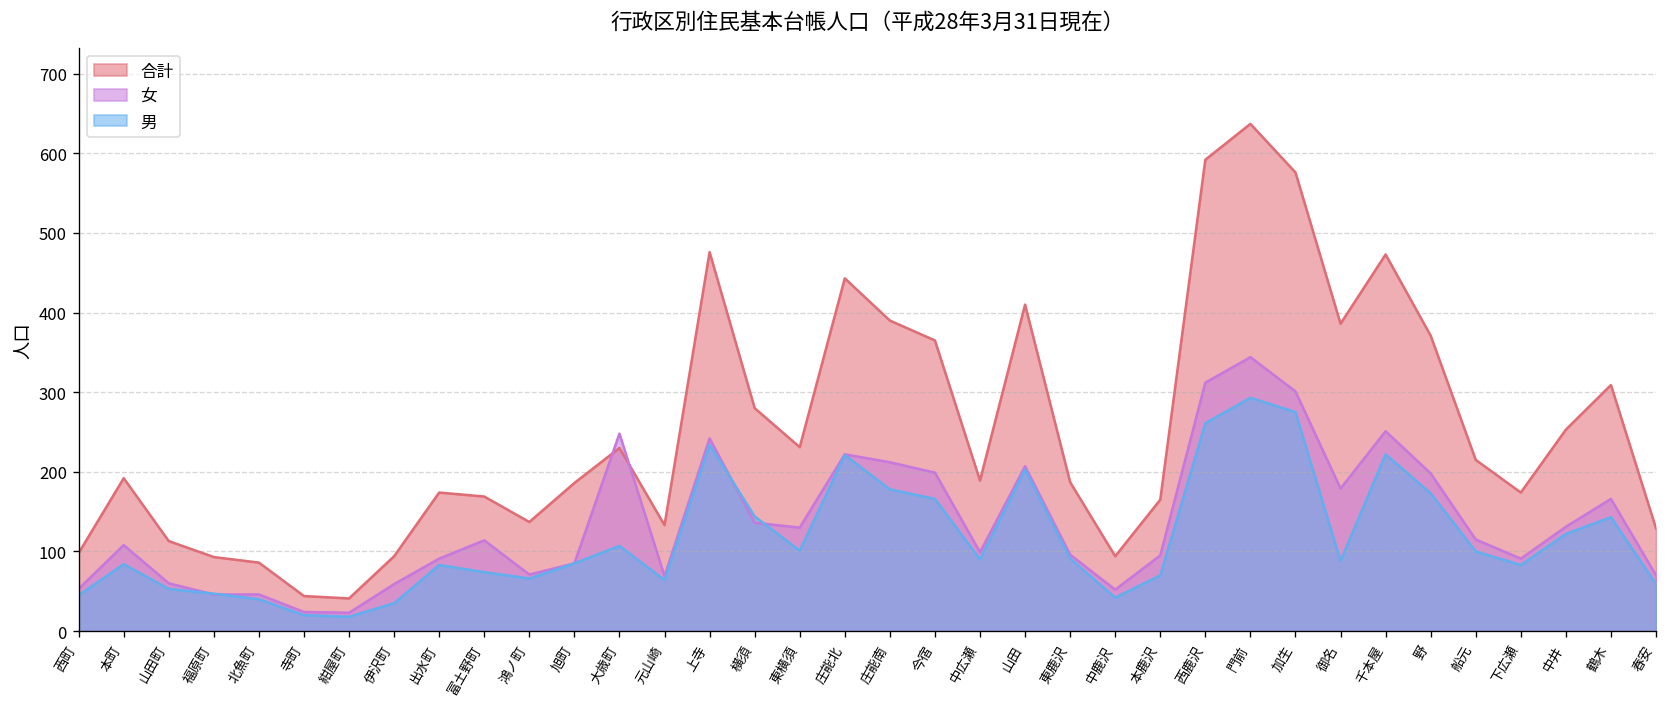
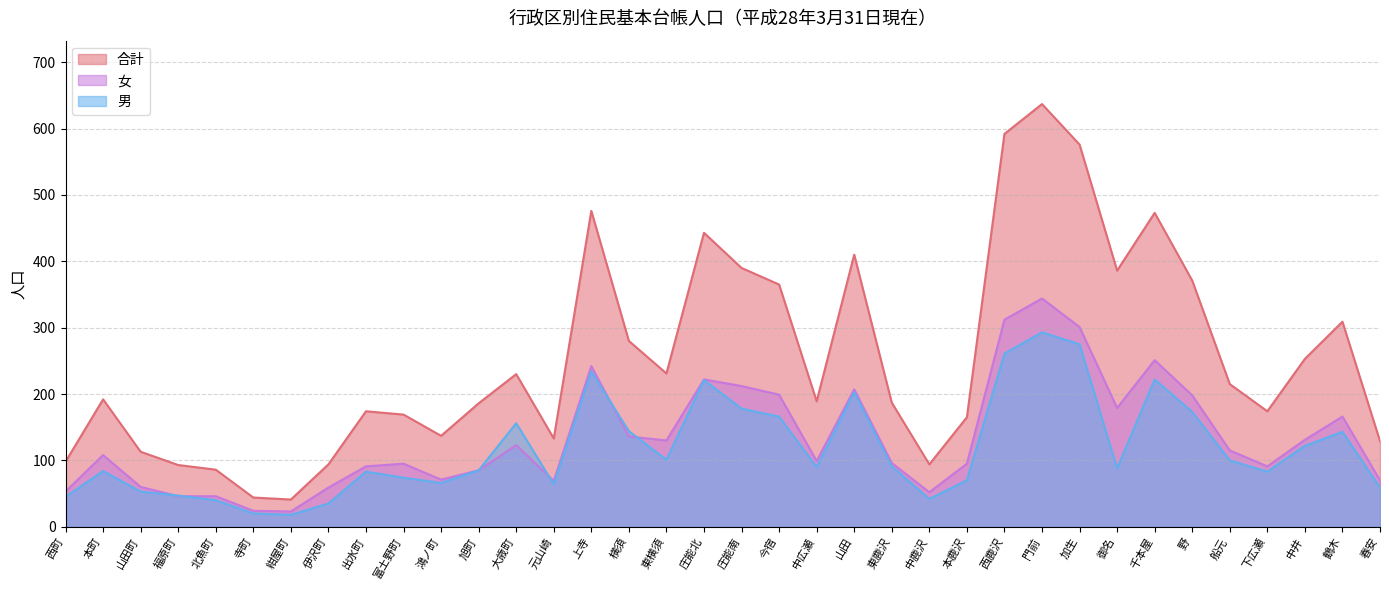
  {
    "合計": {
      "西町": 100,
      "本町": 190,
      "山田町": 110,
      "福原町": 90,
      "北魚町": 90,
      "寺町": 40,
      "紺屋町": 40,
      "伊沢町": 90,
      "出水町": 170,
      "富土野町": 170,
      "鴻ノ町": 140,
      "旭町": 190,
      "大歳町": 230,
      "元山崎": 130,
      "上寺": 480,
      "横須": 280,
      "東横須": 230,
      "庄能北": 440,
      "庄能南": 390,
      "今宿": 370,
      "中広瀬": 190,
      "山田": 410,
      "東鹿沢": 190,
      "中鹿沢": 90,
      "本鹿沢": 170,
      "西鹿沢": 590,
      "門前": 640,
      "加生": 580,
      "御名": 390,
      "千本屋": 470,
      "野": 370,
      "船元": 220,
      "下広瀬": 170,
      "中井": 250,
      "鶴木": 310,
      "春安": 130
    },
    "女": {
      "西町": 50,
      "本町": 110,
      "山田町": 60,
      "北魚町": 50,
      "寺町": 20,
      "紺屋町": 20,
      "伊沢町": 60,
      "出水町": 90,
-     "富土野町": 110,
+     "富土野町": 100,
      "鴻ノ町": 70,
-     "大歳町": 250,
+     "大歳町": 120,
      "元山崎": 70,
      "上寺": 240,
      "横須": 140,
      "東横須": 130,
      "庄能南": 210,
      "今宿": 200,
      "中広瀬": 100,
      "山田": 210,
      "東鹿沢": 100,
      "中鹿沢": 50,
      "本鹿沢": 100,
      "西鹿沢": 310,
      "門前": 340,
      "加生": 300,
      "御名": 180,
      "千本屋": 250,
      "野": 200,
      "船元": 120,
      "下広瀬": 90,
      "中井": 130,
      "鶴木": 170,
      "春安": 70
    },
    "男": {
      "西町": 50,
      "本町": 80,
      "山田町": 50,
      "北魚町": 40,
      "寺町": 20,
      "紺屋町": 20,
      "伊沢町": 40,
      "出水町": 80,
      "富土野町": 70,
      "鴻ノ町": 70,
-     "大歳町": 110,
+     "大歳町": 160,
      "元山崎": 60,
      "上寺": 230,
      "横須": 140,
      "東横須": 100,
      "庄能南": 180,
      "今宿": 170,
      "中広瀬": 90,
      "山田": 200,
      "東鹿沢": 90,
      "中鹿沢": 40,
      "本鹿沢": 70,
      "西鹿沢": 260,
      "門前": 290,
      "加生": 280,
      "御名": 90,
      "千本屋": 220,
      "野": 170,
      "船元": 100,
      "下広瀬": 80,
      "中井": 120,
      "鶴木": 140,
      "春安": 60
    }
  }
